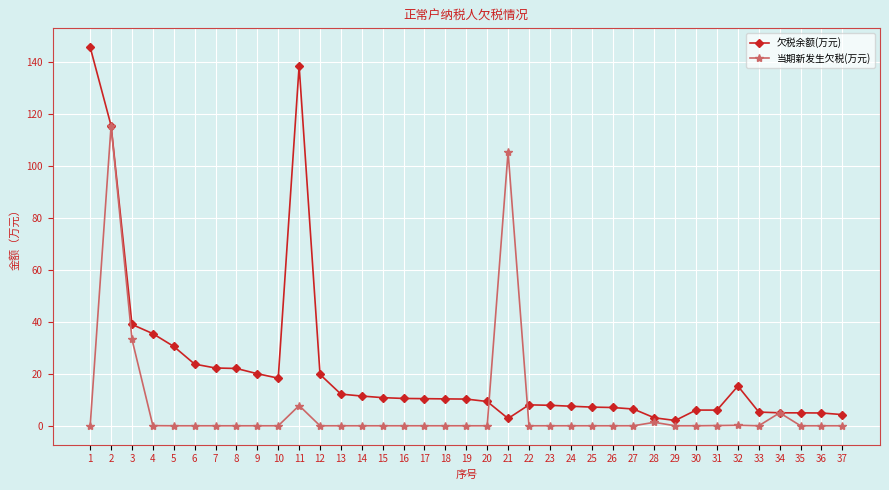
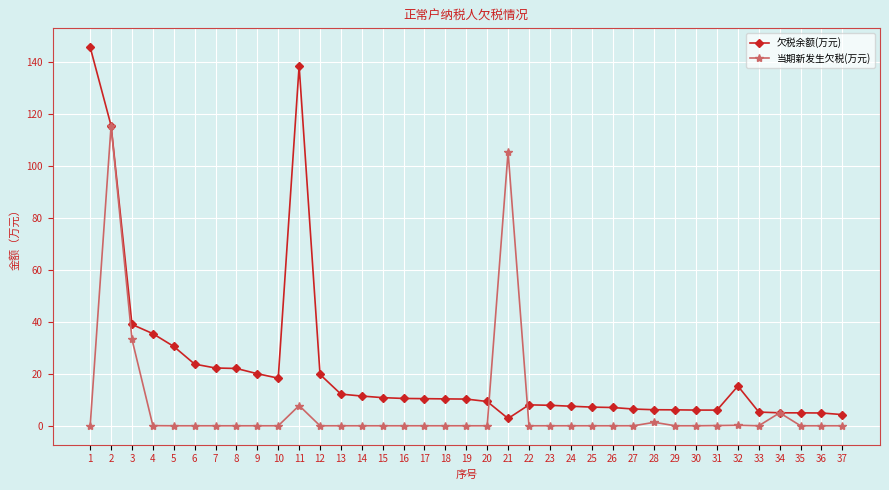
  {
    "欠税余额(万元)": {
      "1": 146,
      "3": 39,
      "4": 35,
      "5": 31,
      "6": 24,
      "7": 22,
      "8": 22,
      "9": 20,
      "10": 18,
      "11": 138,
      "12": 20,
      "13": 12,
      "14": 11,
      "15": 11,
      "16": 11,
      "17": 10,
      "18": 10,
      "19": 10,
      "20": 9,
      "21": 3,
      "22": 8,
      "23": 8,
      "24": 8,
      "25": 7,
      "26": 7,
      "27": 6,
-     "28": 3,
-     "29": 2,
+     "28": 6,
+     "29": 6,
      "30": 6,
      "31": 6,
      "32": 15,
      "33": 5,
      "35": 5,
      "36": 5,
      "37": 4
    },
    "当期新发生欠税(万元)": {
      "1": 0,
      "3": 33,
      "4": 0,
      "5": 0,
      "6": 0,
      "7": 0,
      "8": 0,
      "9": 0,
      "10": 0,
      "11": 8,
      "12": 0,
      "13": 0,
      "14": 0,
      "15": 0,
      "16": 0,
      "17": 0,
      "18": 0,
      "19": 0,
      "20": 0,
      "21": 105,
      "22": 0,
      "23": 0,
      "24": 0,
      "25": 0,
      "26": 0,
      "27": 0,
      "28": 1,
      "29": 0,
      "30": 0,
      "31": 0,
      "32": 0,
      "33": 0,
      "35": 0,
      "36": 0,
      "37": 0
    }
  }
